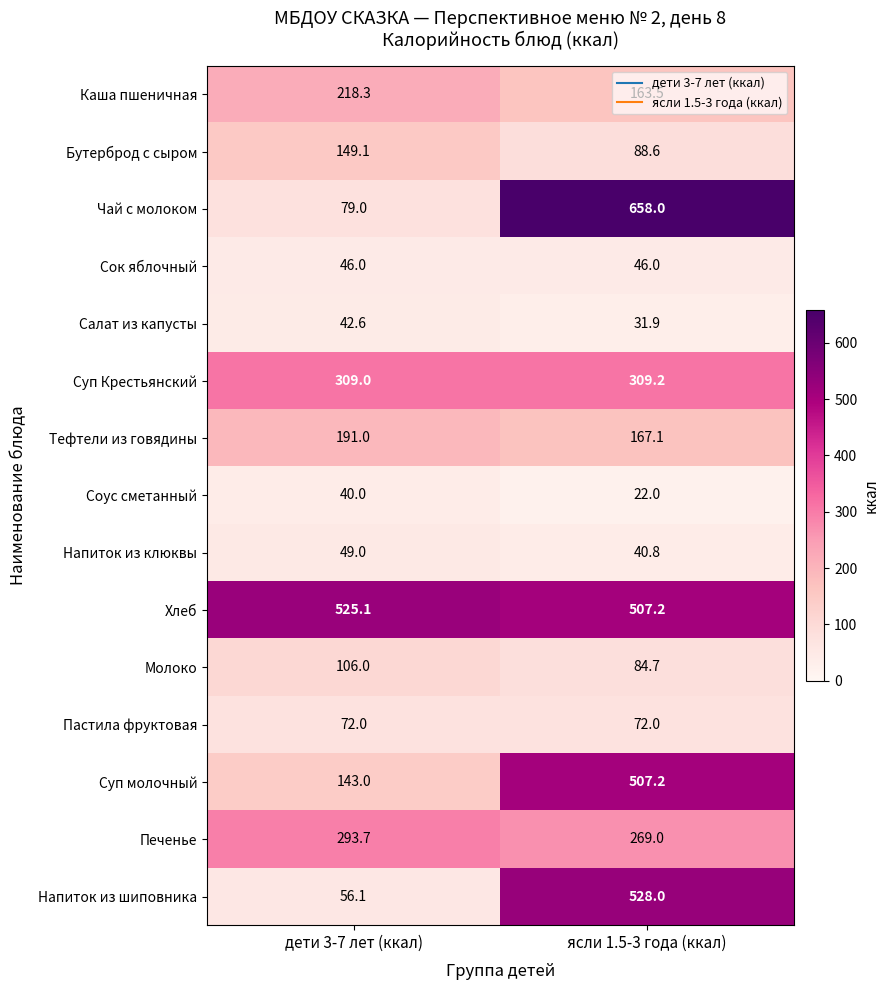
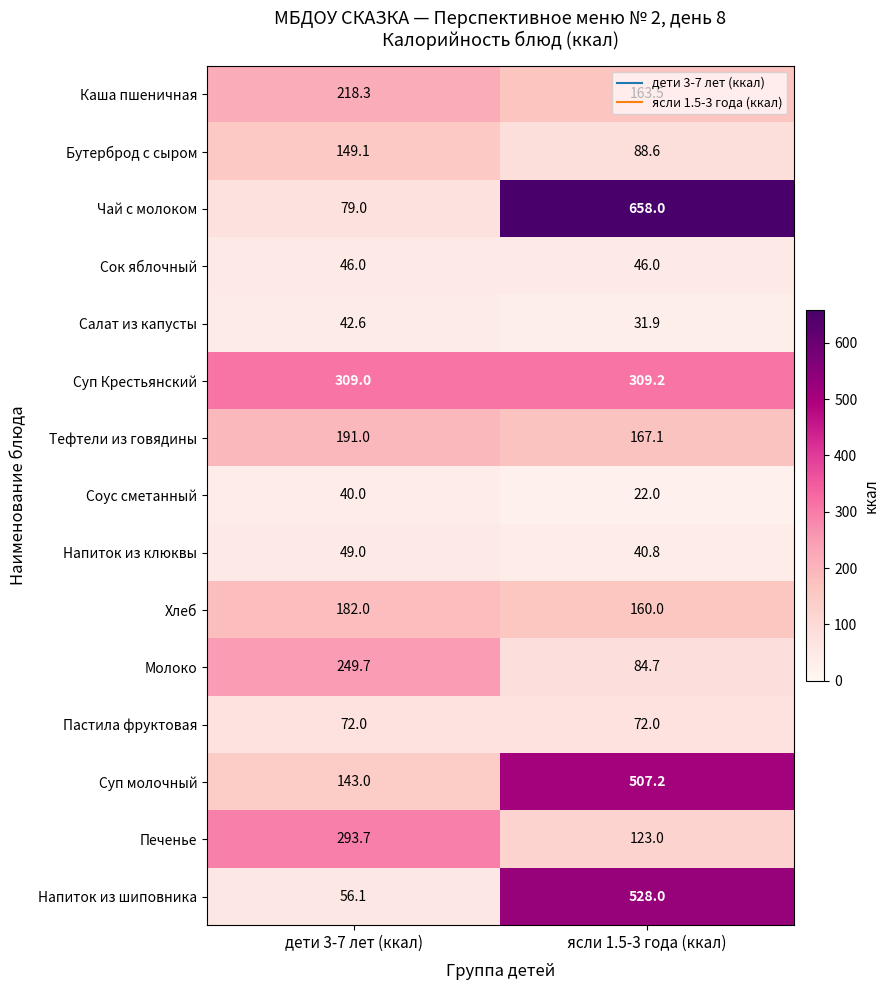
  {
    "Каша пшеничная": {
      "дети 3-7 лет (ккал)": 218.3
    },
    "Бутерброд с сыром": {
      "дети 3-7 лет (ккал)": 149.1,
      "ясли 1.5-3 года (ккал)": 88.6
    },
    "Чай с молоком": {
      "дети 3-7 лет (ккал)": 79.0,
      "ясли 1.5-3 года (ккал)": 658.0
    },
    "Сок яблочный": {
      "дети 3-7 лет (ккал)": 46.0,
      "ясли 1.5-3 года (ккал)": 46.0
    },
    "Салат из капусты": {
      "дети 3-7 лет (ккал)": 42.6,
      "ясли 1.5-3 года (ккал)": 31.9
    },
    "Суп Крестьянский": {
      "дети 3-7 лет (ккал)": 309.0,
      "ясли 1.5-3 года (ккал)": 309.2
    },
    "Тефтели из говядины": {
      "дети 3-7 лет (ккал)": 191.0,
      "ясли 1.5-3 года (ккал)": 167.1
    },
    "Соус сметанный": {
      "дети 3-7 лет (ккал)": 40.0,
      "ясли 1.5-3 года (ккал)": 22.0
    },
    "Напиток из клюквы": {
      "дети 3-7 лет (ккал)": 49.0,
      "ясли 1.5-3 года (ккал)": 40.8
    },
    "Хлеб": {
-     "дети 3-7 лет (ккал)": 525.1,
-     "ясли 1.5-3 года (ккал)": 507.2
+     "дети 3-7 лет (ккал)": 182.0,
+     "ясли 1.5-3 года (ккал)": 160.0
    },
    "Молоко": {
-     "дети 3-7 лет (ккал)": 106.0,
+     "дети 3-7 лет (ккал)": 249.7,
      "ясли 1.5-3 года (ккал)": 84.7
    },
    "Пастила фруктовая": {
      "дети 3-7 лет (ккал)": 72.0,
      "ясли 1.5-3 года (ккал)": 72.0
    },
    "Суп молочный": {
      "дети 3-7 лет (ккал)": 143.0,
      "ясли 1.5-3 года (ккал)": 507.2
    },
    "Печенье": {
      "дети 3-7 лет (ккал)": 293.7,
-     "ясли 1.5-3 года (ккал)": 269.0
+     "ясли 1.5-3 года (ккал)": 123.0
    },
    "Напиток из шиповника": {
      "дети 3-7 лет (ккал)": 56.1,
      "ясли 1.5-3 года (ккал)": 528.0
    }
  }
